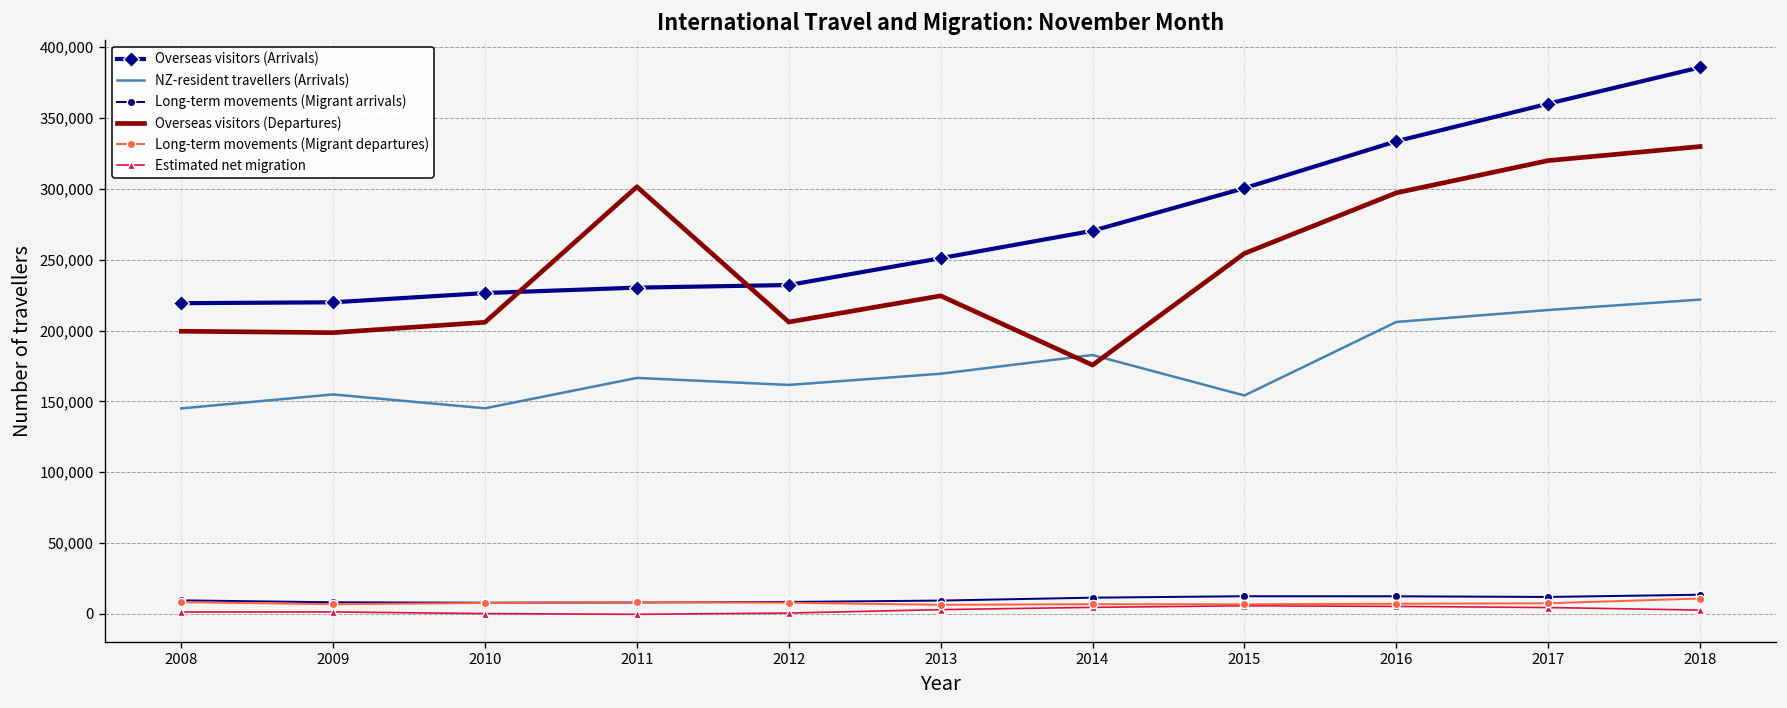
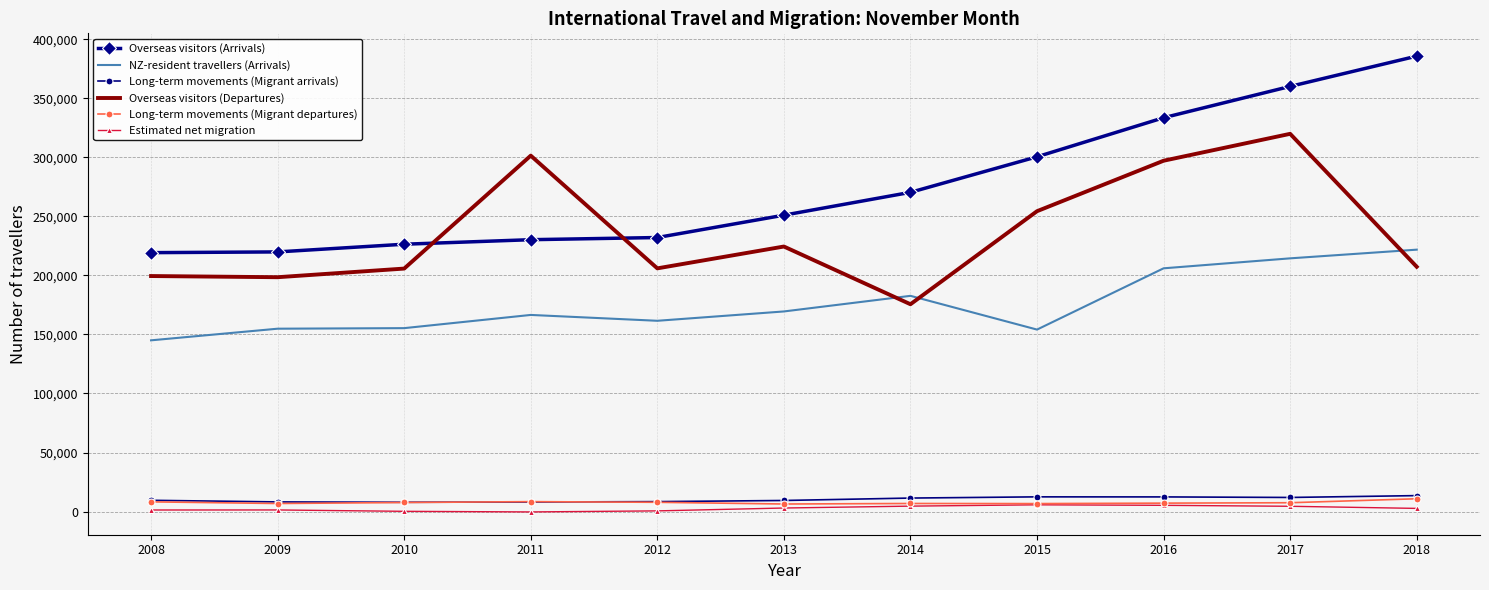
  {
    "NZ-resident travellers (Arrivals)": {
      "2008": "145,000",
      "2009": "155,000",
-     "2010": "145,000",
+     "2010": "155,000",
      "2011": "167,000",
      "2012": "162,000",
      "2013": "170,000",
      "2014": "183,000",
      "2015": "154,000",
      "2016": "206,000",
      "2017": "214,000",
      "2018": "222,000"
    },
    "Overseas visitors (Departures)": {
      "2008": "199,000",
      "2009": "199,000",
      "2010": "206,000",
      "2011": "301,000",
      "2012": "206,000",
      "2013": "225,000",
      "2014": "176,000",
      "2015": "254,000",
      "2016": "297,000",
      "2017": "320,000",
-     "2018": "330,000"
+     "2018": "207,000"
    },
    "Long-term movements (Migrant departures)": {
      "2013": "6,000",
      "2014": "7,000",
      "2017": "7,000",
      "2018": "11,000"
    },
    "Estimated net migration": {
      "2008": "1,000",
      "2009": "1,000",
      "2010": "0",
      "2011": "0",
      "2012": "1,000",
      "2013": "3,000",
      "2014": "5,000",
      "2017": "4,000",
      "2018": "3,000"
    }
  }
